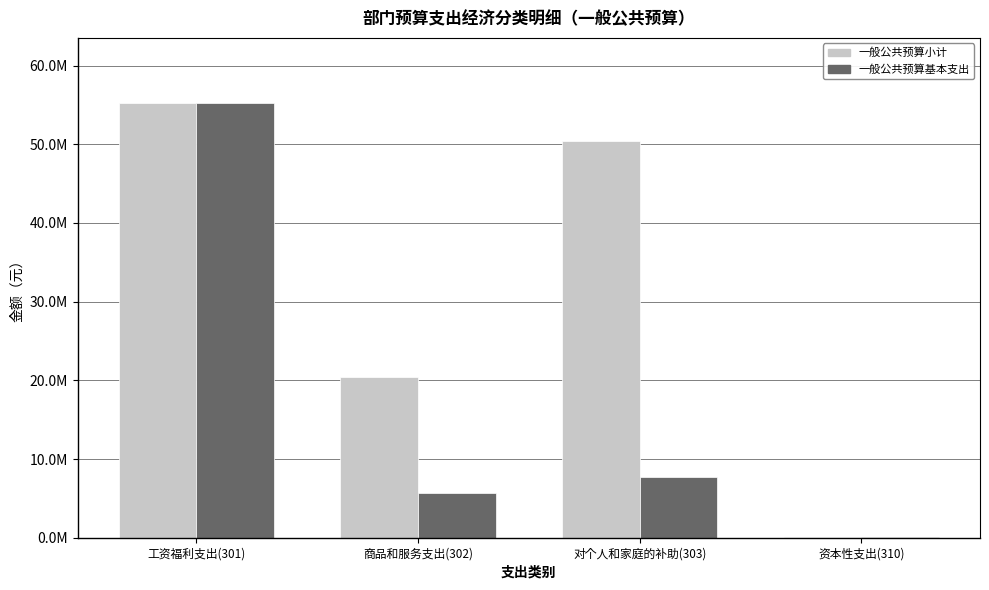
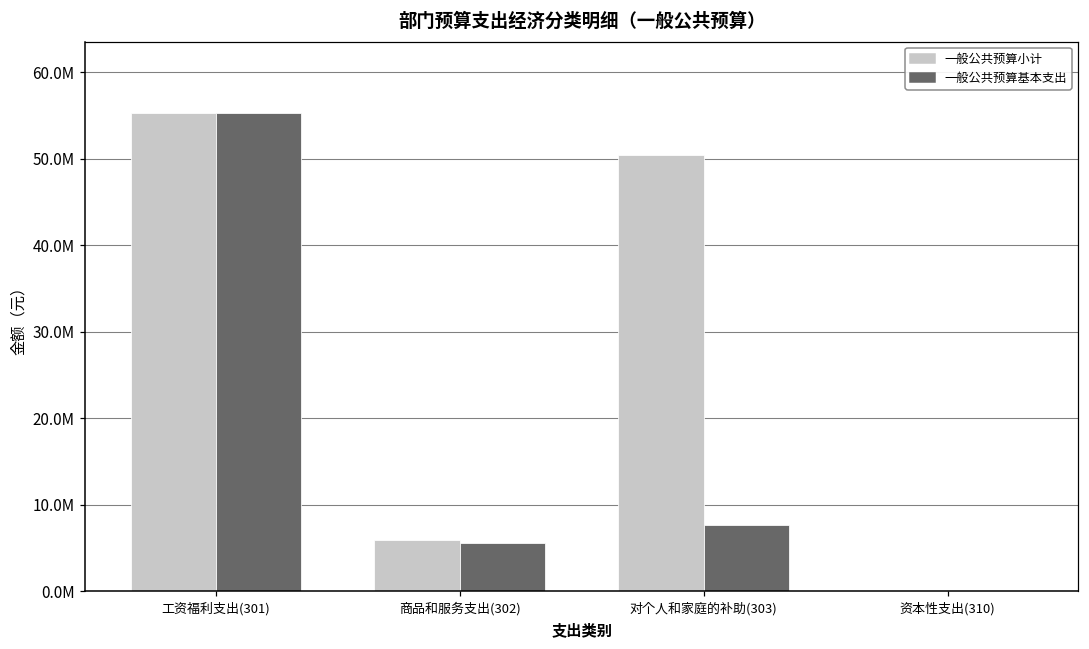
  {
    "一般公共预算小计": {
      "工资福利支出(301)": 55000000,
-     "商品和服务支出(302)": 20000000,
+     "商品和服务支出(302)": 6000000,
      "对个人和家庭的补助(303)": 50000000
    },
    "一般公共预算基本支出": {
      "工资福利支出(301)": 55000000,
      "商品和服务支出(302)": 6000000,
      "对个人和家庭的补助(303)": 8000000
    }
  }
